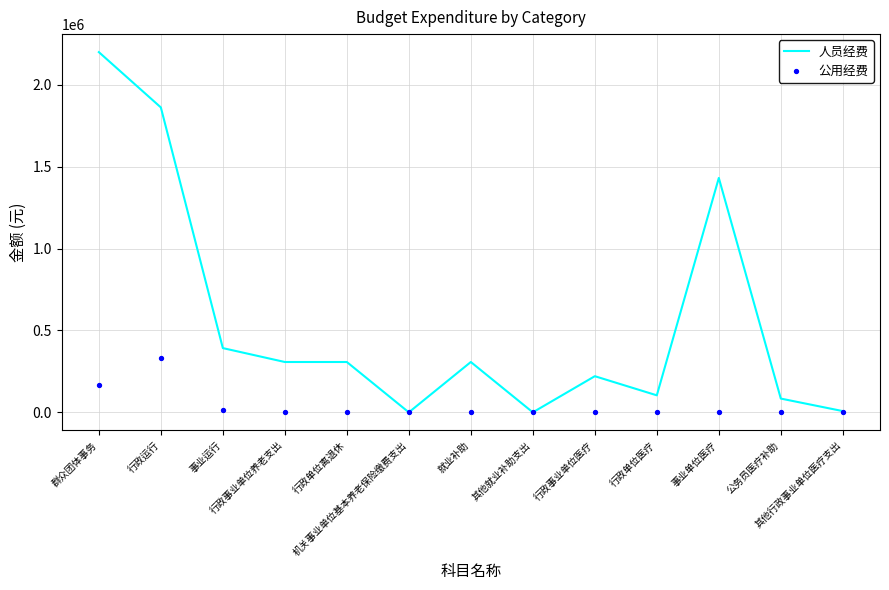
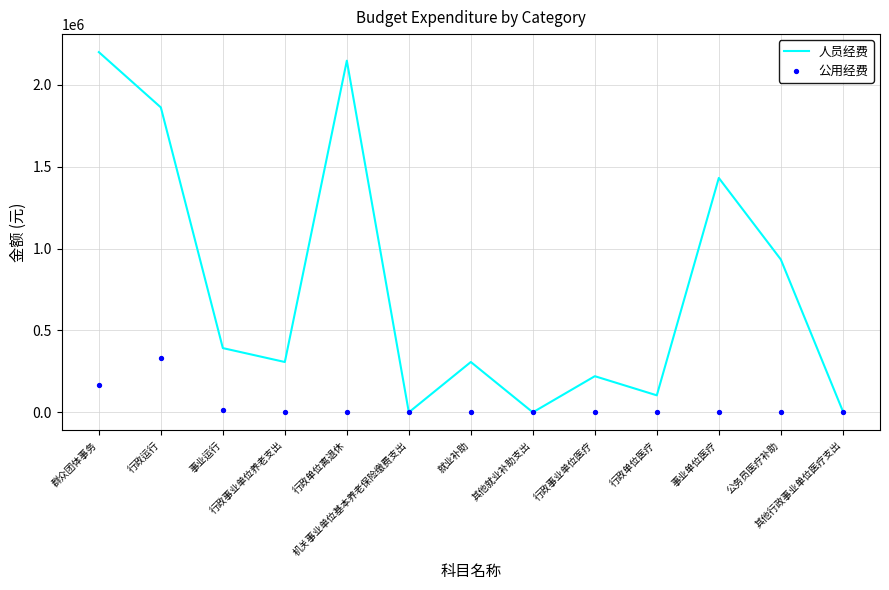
  {
    "人员经费": {
      "群众团体事务": 2200000,
      "行政运行": 1860000,
      "事业运行": 390000,
      "行政事业单位养老支出": 310000,
-     "行政单位离退休": 310000,
+     "行政单位离退休": 2150000,
      "就业补助": 310000,
      "行政事业单位医疗": 220000,
      "行政单位医疗": 100000,
      "事业单位医疗": 1430000,
-     "公务员医疗补助": 80000
+     "公务员医疗补助": 930000
    }
  }
